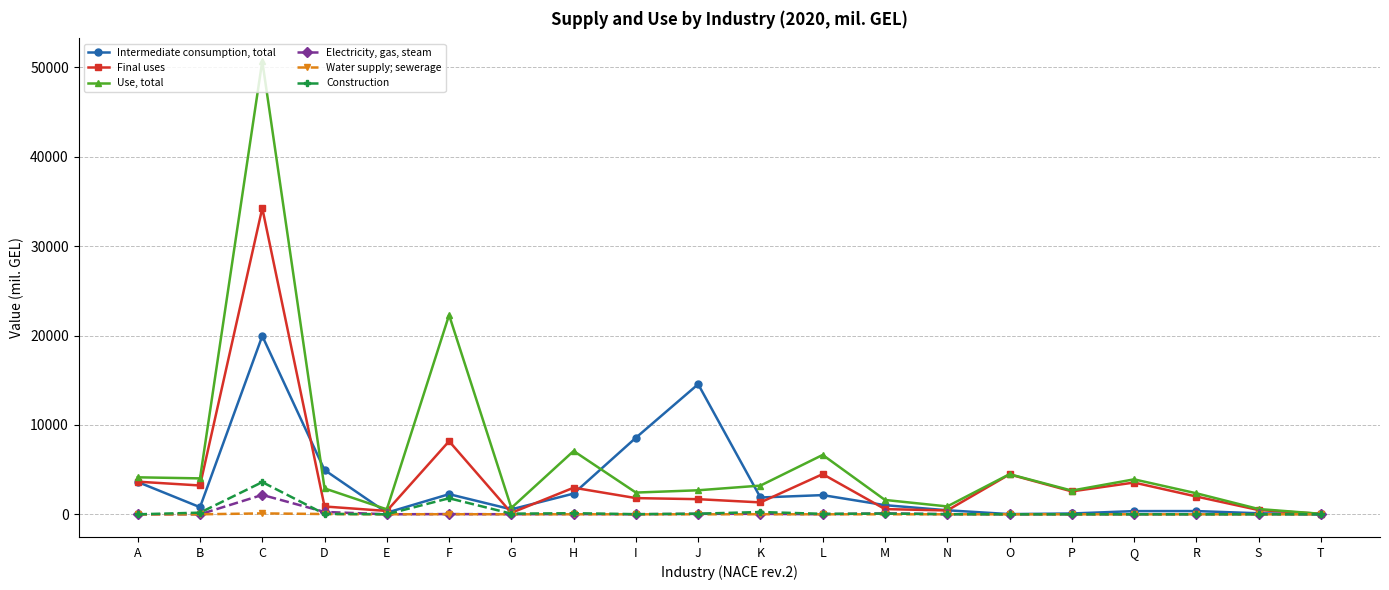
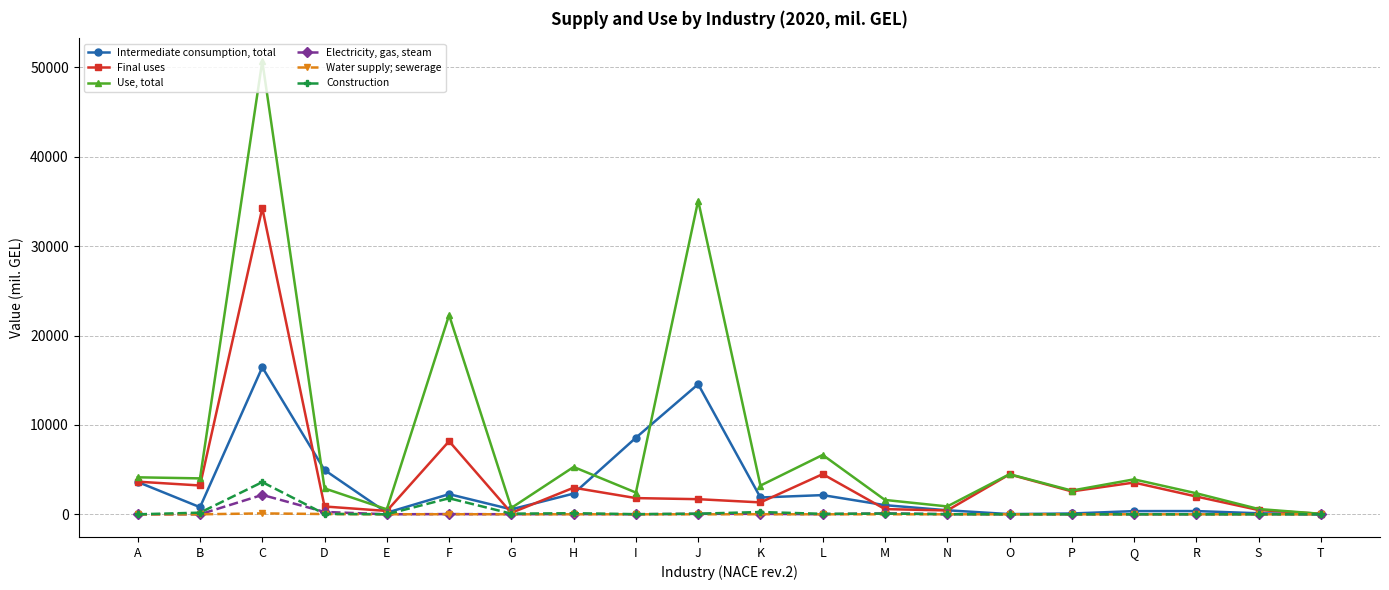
  {
    "Intermediate consumption, total": {
      "B": 1000,
-     "C": 20000,
+     "C": 16000,
      "D": 5000,
      "F": 2000,
      "H": 2000,
      "I": 9000,
      "J": 15000,
      "K": 2000,
      "L": 2000,
      "M": 1000,
      "Q": 0,
      "R": 0
    },
    "Final uses": {
      "B": 3000,
      "C": 34000,
      "D": 1000,
      "F": 8000,
      "H": 3000,
      "I": 2000,
      "J": 2000,
      "K": 1000,
      "L": 4000,
      "M": 1000,
      "Q": 4000,
      "R": 2000
    },
    "Use, total": {
      "A": 4000,
      "B": 4000,
      "D": 3000,
      "F": 22000,
-     "H": 7000,
+     "H": 5000,
      "I": 2000,
-     "J": 3000,
+     "J": 35000,
      "K": 3000,
      "L": 7000,
      "M": 2000,
      "N": 1000,
      "Q": 4000,
      "R": 2000
    },
    "Electricity, gas, steam": {
      "C": 2000
    },
    "Water supply; sewerage": {
      "C": 0
    },
    "Construction": {
      "C": 4000,
      "F": 2000
    }
  }
